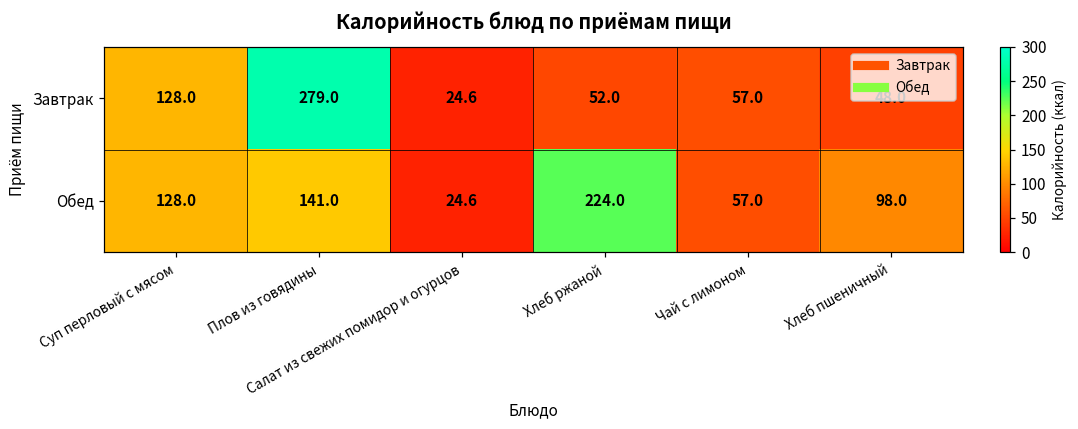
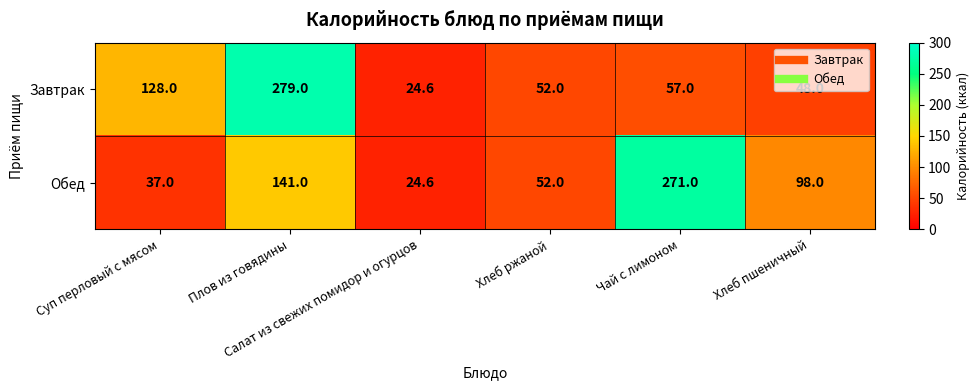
  {
    "Завтрак": {
      "Суп перловый с мясом": 128.0,
      "Плов из говядины": 279.0,
      "Салат из свежих помидор и огурцов": 24.6,
      "Хлеб ржаной": 52.0,
      "Чай с лимоном": 57.0
    },
    "Обед": {
-     "Суп перловый с мясом": 128.0,
+     "Суп перловый с мясом": 37.0,
      "Плов из говядины": 141.0,
      "Салат из свежих помидор и огурцов": 24.6,
-     "Хлеб ржаной": 224.0,
-     "Чай с лимоном": 57.0,
+     "Хлеб ржаной": 52.0,
+     "Чай с лимоном": 271.0,
      "Хлеб пшеничный": 98.0
    }
  }
